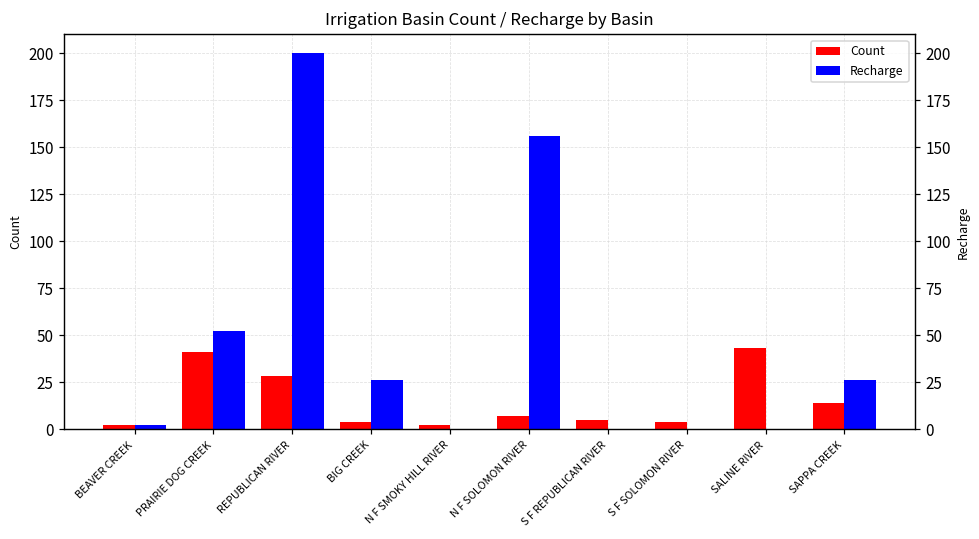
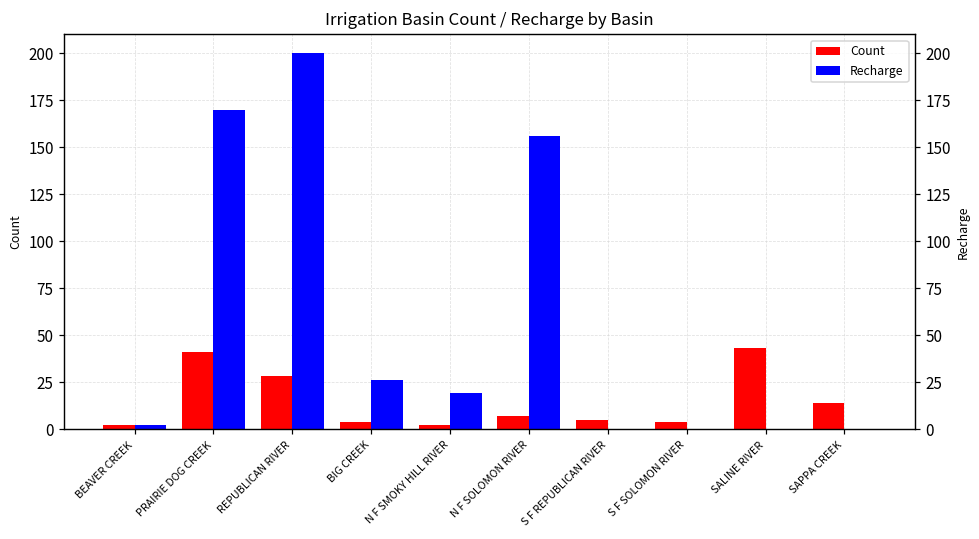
  {
    "Count": {
      "BEAVER CREEK": 2,
      "PRAIRIE DOG CREEK": 41,
      "REPUBLICAN RIVER": 28,
      "BIG CREEK": 4,
      "N F SMOKY HILL RIVER": 2,
      "N F SOLOMON RIVER": 7,
      "S F REPUBLICAN RIVER": 5,
      "S F SOLOMON RIVER": 4,
      "SALINE RIVER": 43,
      "SAPPA CREEK": 14
    },
    "Recharge": {
      "BEAVER CREEK": 2,
-     "PRAIRIE DOG CREEK": 52,
+     "PRAIRIE DOG CREEK": 170,
      "REPUBLICAN RIVER": 200,
      "BIG CREEK": 26,
-     "N F SMOKY HILL RIVER": 0,
+     "N F SMOKY HILL RIVER": 19,
      "N F SOLOMON RIVER": 156,
      "S F REPUBLICAN RIVER": 0,
      "S F SOLOMON RIVER": 0,
      "SALINE RIVER": 0,
-     "SAPPA CREEK": 26
+     "SAPPA CREEK": 0
    }
  }
